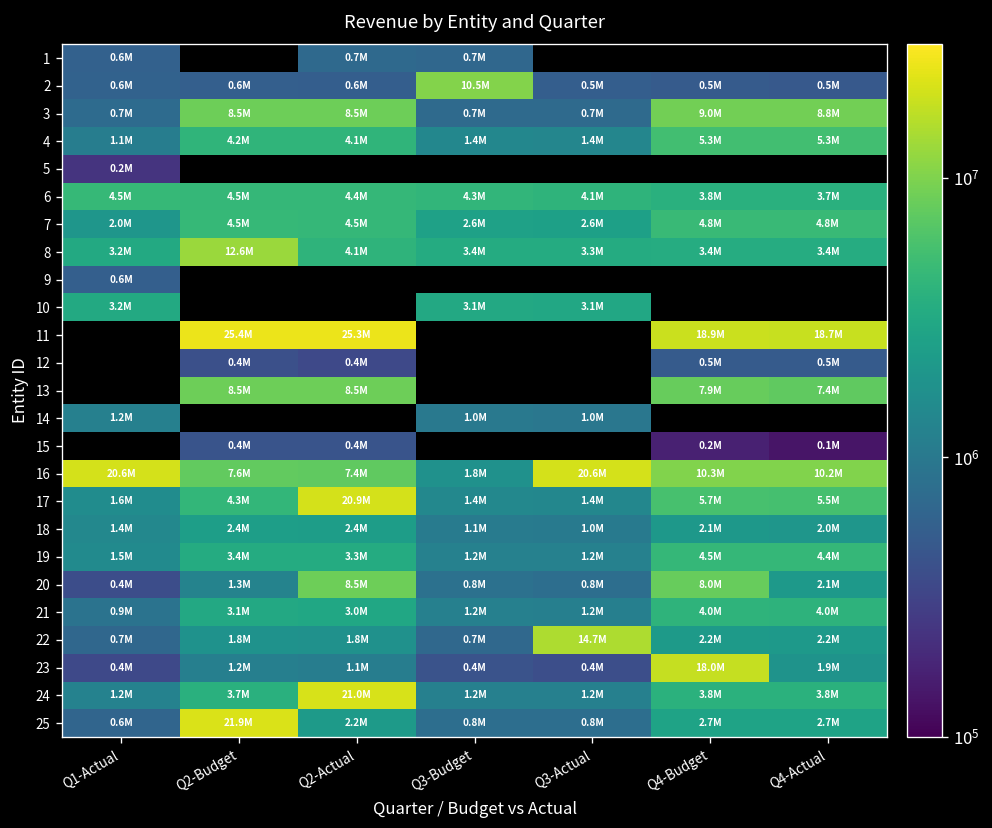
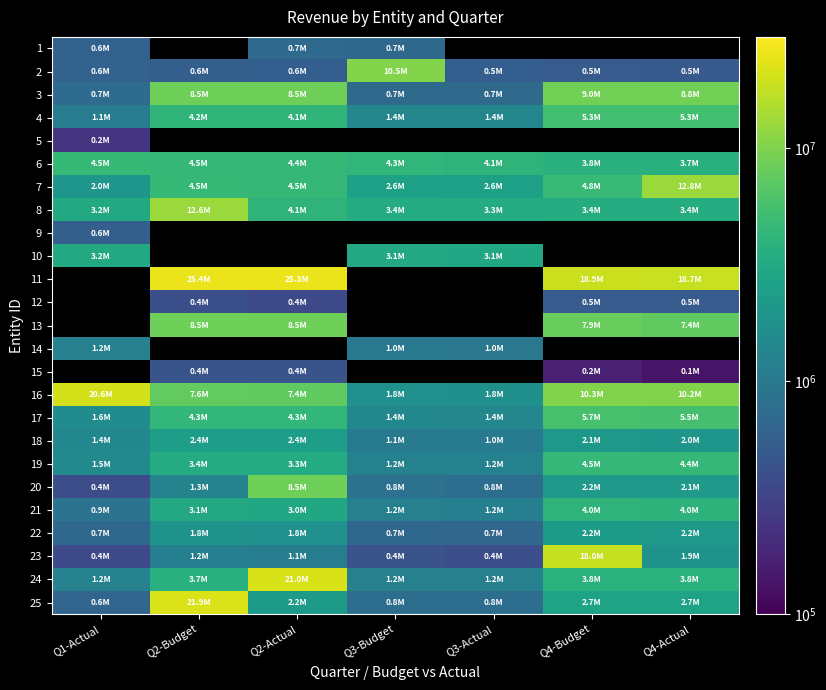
  {
    "1": {
      "Q1-Actual": "0.6M",
      "Q2-Actual": "0.7M",
      "Q3-Budget": "0.7M"
    },
    "2": {
      "Q1-Actual": "0.6M",
      "Q2-Budget": "0.6M",
      "Q2-Actual": "0.6M",
      "Q3-Budget": "10.5M",
      "Q3-Actual": "0.5M",
      "Q4-Budget": "0.5M",
      "Q4-Actual": "0.5M"
    },
    "3": {
      "Q1-Actual": "0.7M",
      "Q2-Budget": "8.5M",
      "Q2-Actual": "8.5M",
      "Q3-Budget": "0.7M",
      "Q3-Actual": "0.7M",
      "Q4-Budget": "9.0M",
      "Q4-Actual": "8.8M"
    },
    "4": {
      "Q1-Actual": "1.1M",
      "Q2-Budget": "4.2M",
      "Q2-Actual": "4.1M",
      "Q3-Budget": "1.4M",
      "Q3-Actual": "1.4M",
      "Q4-Budget": "5.3M",
      "Q4-Actual": "5.3M"
    },
    "5": {
      "Q1-Actual": "0.2M"
    },
    "6": {
      "Q1-Actual": "4.5M",
      "Q2-Budget": "4.5M",
      "Q2-Actual": "4.4M",
      "Q3-Budget": "4.3M",
      "Q3-Actual": "4.1M",
      "Q4-Budget": "3.8M",
      "Q4-Actual": "3.7M"
    },
    "7": {
      "Q1-Actual": "2.0M",
      "Q2-Budget": "4.5M",
      "Q2-Actual": "4.5M",
      "Q3-Budget": "2.6M",
      "Q3-Actual": "2.6M",
      "Q4-Budget": "4.8M",
-     "Q4-Actual": "4.8M"
+     "Q4-Actual": "12.8M"
    },
    "8": {
      "Q1-Actual": "3.2M",
      "Q2-Budget": "12.6M",
      "Q2-Actual": "4.1M",
      "Q3-Budget": "3.4M",
      "Q3-Actual": "3.3M",
      "Q4-Budget": "3.4M",
      "Q4-Actual": "3.4M"
    },
    "9": {
      "Q1-Actual": "0.6M"
    },
    "10": {
      "Q1-Actual": "3.2M",
      "Q3-Budget": "3.1M",
      "Q3-Actual": "3.1M"
    },
    "11": {
      "Q2-Budget": "25.4M",
      "Q2-Actual": "25.3M",
      "Q4-Budget": "18.9M",
      "Q4-Actual": "18.7M"
    },
    "12": {
      "Q2-Budget": "0.4M",
      "Q2-Actual": "0.4M",
      "Q4-Budget": "0.5M",
      "Q4-Actual": "0.5M"
    },
    "13": {
      "Q2-Budget": "8.5M",
      "Q2-Actual": "8.5M",
      "Q4-Budget": "7.9M",
      "Q4-Actual": "7.4M"
    },
    "14": {
      "Q1-Actual": "1.2M",
      "Q3-Budget": "1.0M",
      "Q3-Actual": "1.0M"
    },
    "15": {
      "Q2-Budget": "0.4M",
      "Q2-Actual": "0.4M",
      "Q4-Budget": "0.2M",
      "Q4-Actual": "0.1M"
    },
    "16": {
      "Q1-Actual": "20.6M",
      "Q2-Budget": "7.6M",
      "Q2-Actual": "7.4M",
      "Q3-Budget": "1.8M",
-     "Q3-Actual": "20.6M",
+     "Q3-Actual": "1.8M",
      "Q4-Budget": "10.3M",
      "Q4-Actual": "10.2M"
    },
    "17": {
      "Q1-Actual": "1.6M",
      "Q2-Budget": "4.3M",
-     "Q2-Actual": "20.9M",
+     "Q2-Actual": "4.3M",
      "Q3-Budget": "1.4M",
      "Q3-Actual": "1.4M",
      "Q4-Budget": "5.7M",
      "Q4-Actual": "5.5M"
    },
    "18": {
      "Q1-Actual": "1.4M",
      "Q2-Budget": "2.4M",
      "Q2-Actual": "2.4M",
      "Q3-Budget": "1.1M",
      "Q3-Actual": "1.0M",
      "Q4-Budget": "2.1M",
      "Q4-Actual": "2.0M"
    },
    "19": {
      "Q1-Actual": "1.5M",
      "Q2-Budget": "3.4M",
      "Q2-Actual": "3.3M",
      "Q3-Budget": "1.2M",
      "Q3-Actual": "1.2M",
      "Q4-Budget": "4.5M",
      "Q4-Actual": "4.4M"
    },
    "20": {
      "Q1-Actual": "0.4M",
      "Q2-Budget": "1.3M",
      "Q2-Actual": "8.5M",
      "Q3-Budget": "0.8M",
      "Q3-Actual": "0.8M",
-     "Q4-Budget": "8.0M",
+     "Q4-Budget": "2.2M",
      "Q4-Actual": "2.1M"
    },
    "21": {
      "Q1-Actual": "0.9M",
      "Q2-Budget": "3.1M",
      "Q2-Actual": "3.0M",
      "Q3-Budget": "1.2M",
      "Q3-Actual": "1.2M",
      "Q4-Budget": "4.0M",
      "Q4-Actual": "4.0M"
    },
    "22": {
      "Q1-Actual": "0.7M",
      "Q2-Budget": "1.8M",
      "Q2-Actual": "1.8M",
      "Q3-Budget": "0.7M",
-     "Q3-Actual": "14.7M",
+     "Q3-Actual": "0.7M",
      "Q4-Budget": "2.2M",
      "Q4-Actual": "2.2M"
    },
    "23": {
      "Q1-Actual": "0.4M",
      "Q2-Budget": "1.2M",
      "Q2-Actual": "1.1M",
      "Q3-Budget": "0.4M",
      "Q3-Actual": "0.4M",
      "Q4-Budget": "18.0M",
      "Q4-Actual": "1.9M"
    },
    "24": {
      "Q1-Actual": "1.2M",
      "Q2-Budget": "3.7M",
      "Q2-Actual": "21.0M",
      "Q3-Budget": "1.2M",
      "Q3-Actual": "1.2M",
      "Q4-Budget": "3.8M",
      "Q4-Actual": "3.8M"
    },
    "25": {
      "Q1-Actual": "0.6M",
      "Q2-Budget": "21.9M",
      "Q2-Actual": "2.2M",
      "Q3-Budget": "0.8M",
      "Q3-Actual": "0.8M",
      "Q4-Budget": "2.7M",
      "Q4-Actual": "2.7M"
    }
  }
